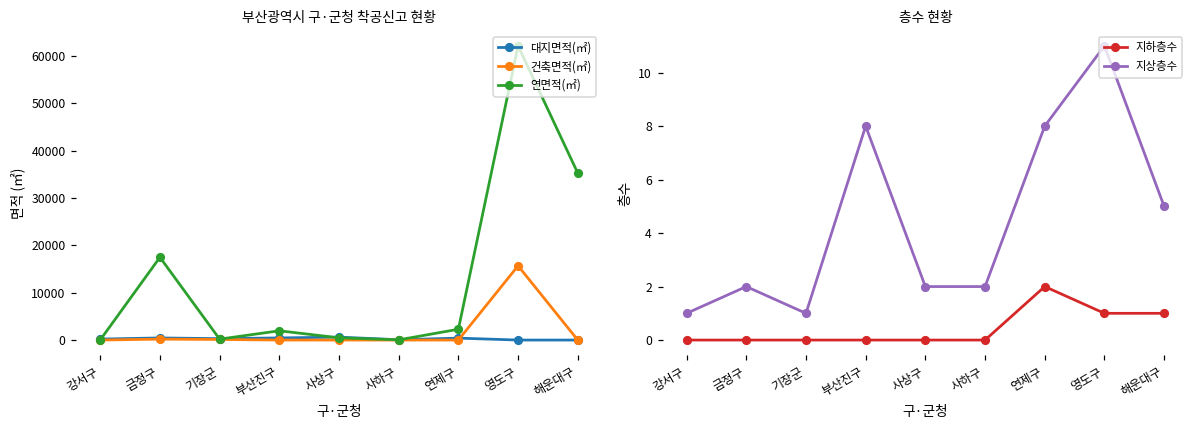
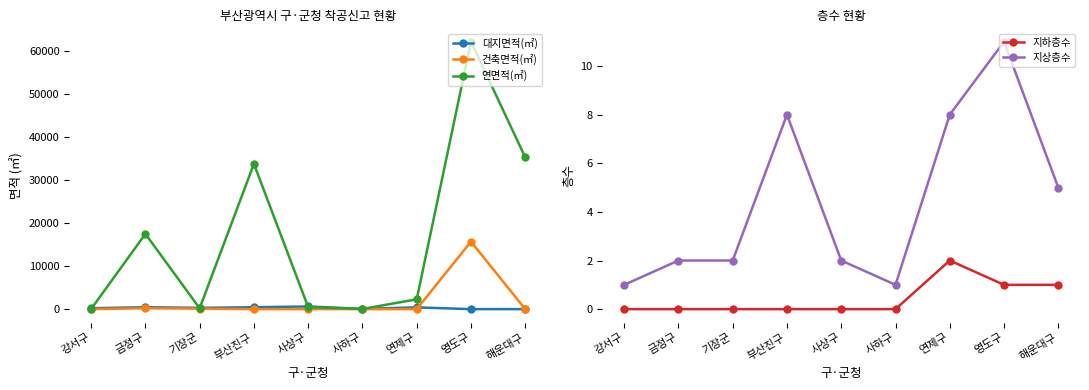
  {
    "부산광역시 구·군청 착공신고 현황": {
      "대지면적(㎡)": {
        "영도구": 0
      },
      "건축면적(㎡)": {
        "영도구": 16000
      },
      "연면적(㎡)": {
        "금정구": 17000,
-       "부산진구": 2000,
+       "부산진구": 34000,
        "연제구": 2000,
        "해운대구": 35000
      }
    },
    "층수 현황": {
      "지하층수": {
        "강서구": 0,
        "금정구": 0,
        "기장군": 0,
        "부산진구": 0,
        "사상구": 0,
        "사하구": 0,
        "연제구": 2,
        "영도구": 1,
        "해운대구": 1
      },
      "지상층수": {
        "강서구": 1,
        "금정구": 2,
-       "기장군": 1,
+       "기장군": 2,
        "부산진구": 8,
        "사상구": 2,
-       "사하구": 2,
+       "사하구": 1,
        "연제구": 8,
        "해운대구": 5
      }
    }
  }
